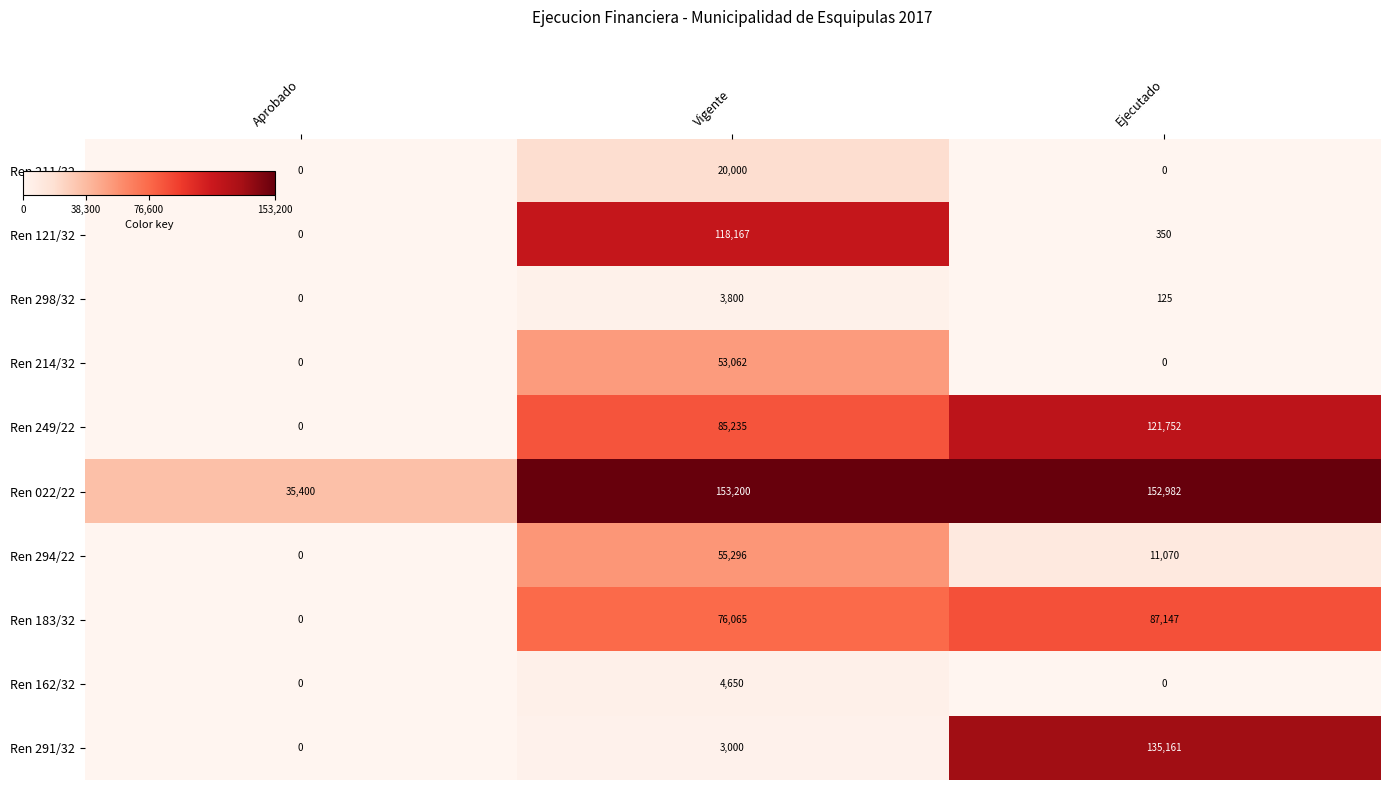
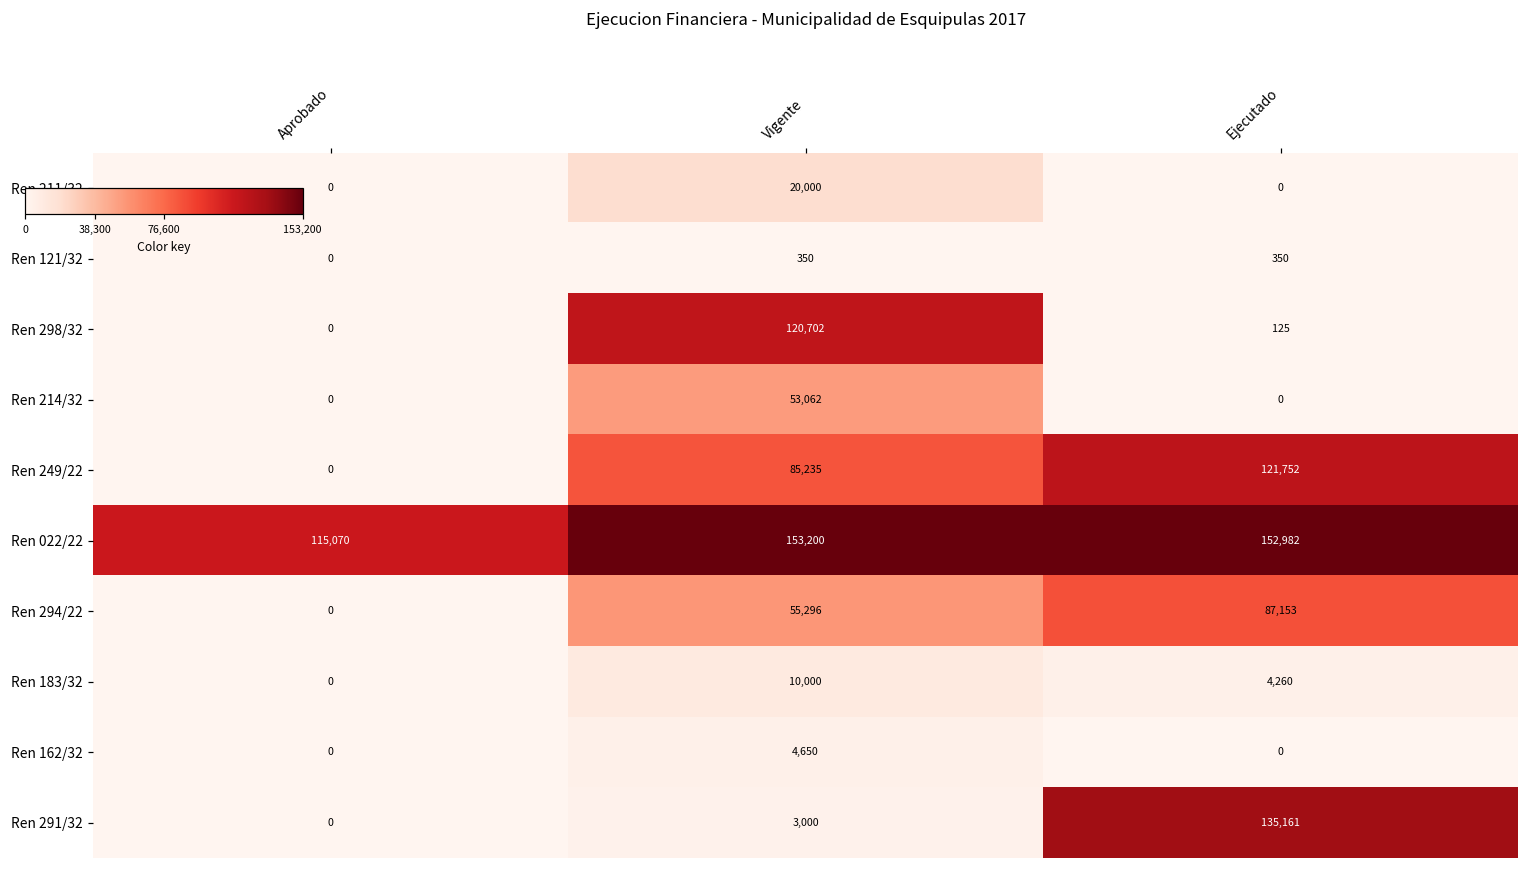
  {
    "Ren 121/32": {
      "Aprobado": "0",
-     "Vigente": "118,167",
+     "Vigente": "350",
      "Ejecutado": "350"
    },
    "Ren 298/32": {
      "Aprobado": "0",
-     "Vigente": "3,800",
+     "Vigente": "120,702",
      "Ejecutado": "125"
    },
    "Ren 214/32": {
      "Aprobado": "0",
      "Vigente": "53,062",
      "Ejecutado": "0"
    },
    "Ren 249/22": {
      "Aprobado": "0",
      "Vigente": "85,235",
      "Ejecutado": "121,752"
    },
    "Ren 022/22": {
-     "Aprobado": "35,400",
+     "Aprobado": "115,070",
      "Vigente": "153,200",
      "Ejecutado": "152,982"
    },
    "Ren 294/22": {
      "Aprobado": "0",
      "Vigente": "55,296",
-     "Ejecutado": "11,070"
+     "Ejecutado": "87,153"
    },
    "Ren 183/32": {
      "Aprobado": "0",
-     "Vigente": "76,065",
-     "Ejecutado": "87,147"
+     "Vigente": "10,000",
+     "Ejecutado": "4,260"
    },
    "Ren 162/32": {
      "Aprobado": "0",
      "Vigente": "4,650",
      "Ejecutado": "0"
    },
    "Ren 291/32": {
      "Aprobado": "0",
      "Vigente": "3,000",
      "Ejecutado": "135,161"
    }
  }
